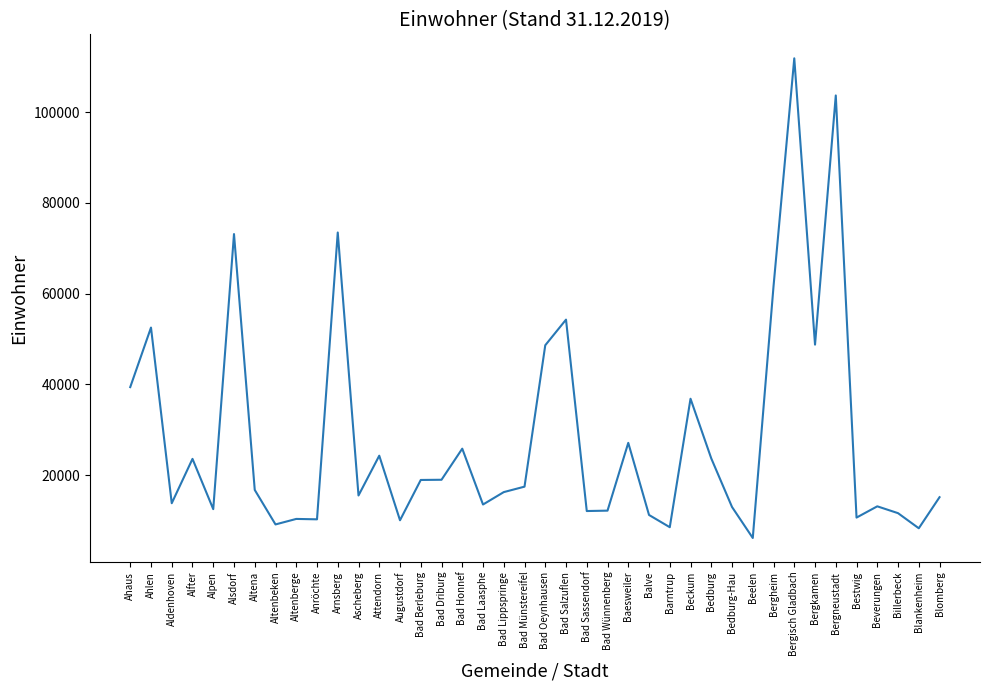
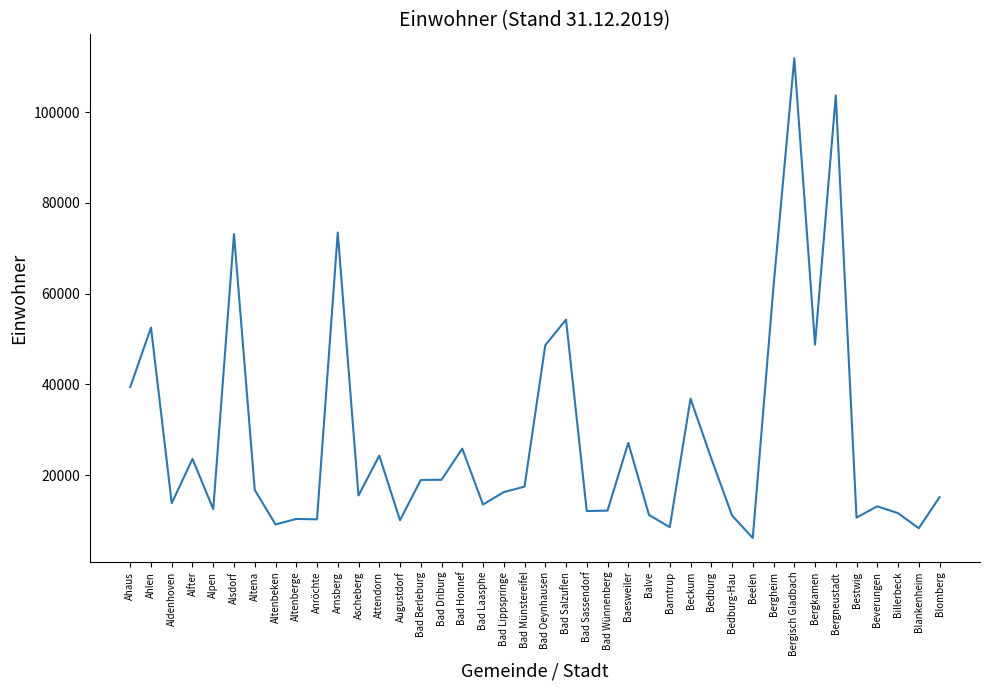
  {
    "Ahaus": 39000,
    "Ahlen": 53000,
    "Aldenhoven": 14000,
    "Alfter": 24000,
    "Alpen": 12000,
    "Alsdorf": 73000,
    "Altena": 17000,
    "Altenbeken": 9000,
    "Altenberge": 10000,
    "Anröchte": 10000,
    "Arnsberg": 73000,
    "Ascheberg": 15000,
    "Attendorn": 24000,
    "Augustdorf": 10000,
    "Bad Berleburg": 19000,
    "Bad Driburg": 19000,
    "Bad Honnef": 26000,
    "Bad Laasphe": 14000,
    "Bad Lippspringe": 16000,
    "Bad Münstereifel": 17000,
    "Bad Oeynhausen": 49000,
    "Bad Salzuflen": 54000,
    "Bad Sassendorf": 12000,
    "Bad Wünnenberg": 12000,
    "Baesweiler": 27000,
    "Balve": 11000,
    "Barntrup": 9000,
    "Beckum": 37000,
    "Bedburg": 24000,
-   "Bedburg-Hau": 13000,
+   "Bedburg-Hau": 11000,
    "Beelen": 6000,
    "Bergheim": 62000,
    "Bergisch Gladbach": 112000,
    "Bergkamen": 49000,
    "Bergneustadt": 104000,
    "Bestwig": 11000,
    "Beverungen": 13000,
    "Billerbeck": 12000,
    "Blankenheim": 8000,
    "Blomberg": 15000
  }
